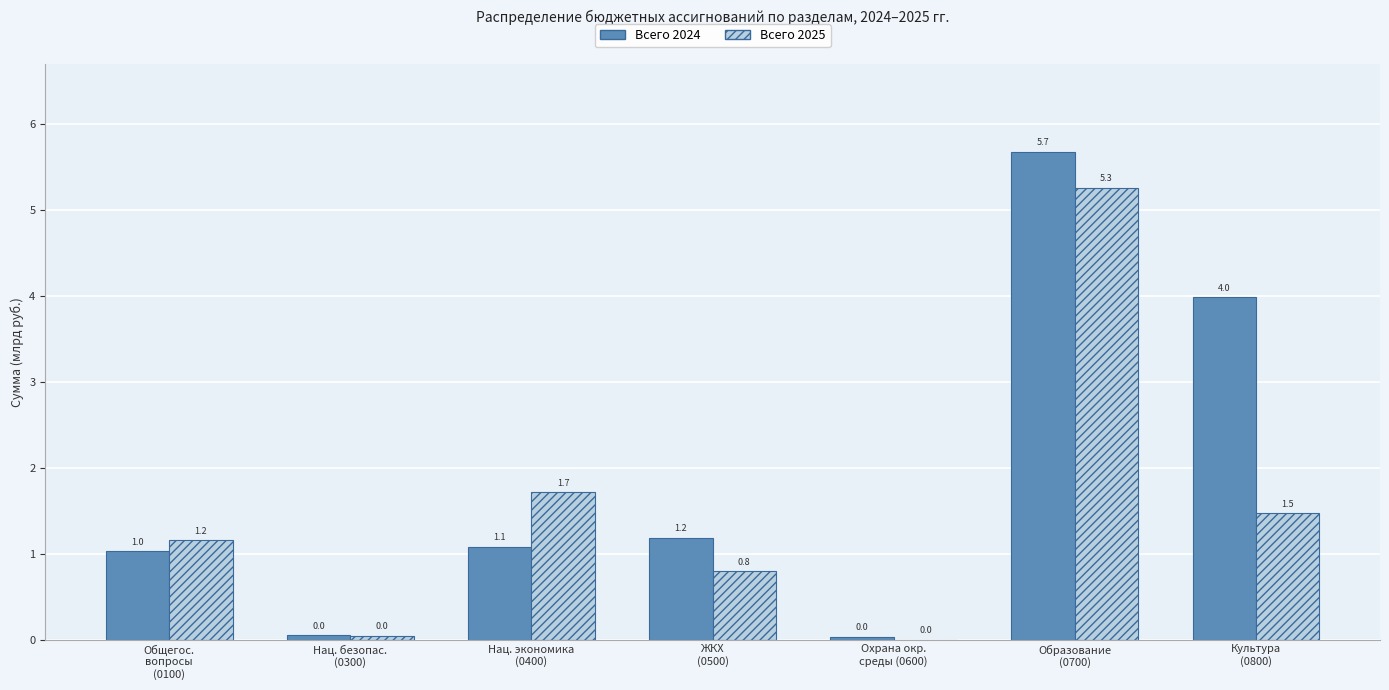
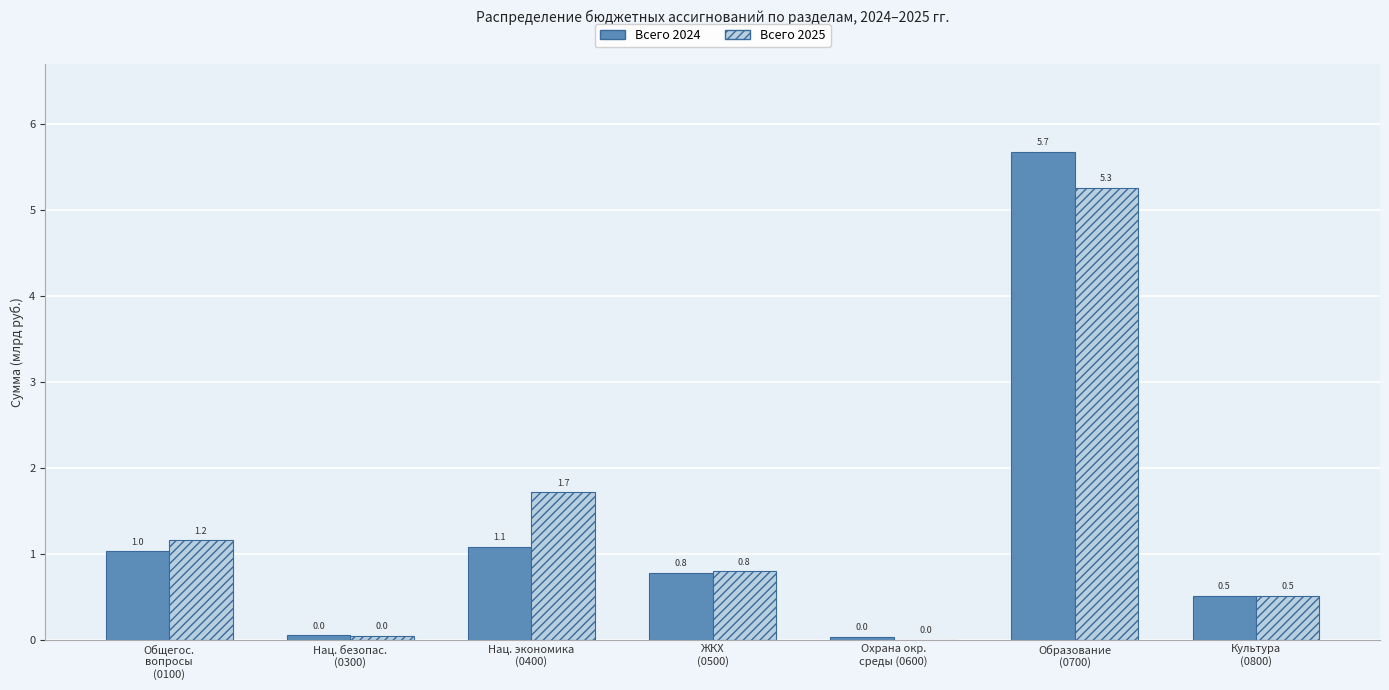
  {
    "Всего 2024": {
      "Общегос. вопросы (0100)": 1.0,
      "Нац. безопас. (0300)": 0.0,
      "Нац. экономика (0400)": 1.1,
-     "ЖКХ (0500)": 1.2,
+     "ЖКХ (0500)": 0.8,
      "Охрана окр. среды (0600)": 0.0,
      "Образование (0700)": 5.7,
-     "Культура (0800)": 4.0
+     "Культура (0800)": 0.5
    },
    "Всего 2025": {
      "Общегос. вопросы (0100)": 1.2,
      "Нац. безопас. (0300)": 0.0,
      "Нац. экономика (0400)": 1.7,
      "ЖКХ (0500)": 0.8,
      "Охрана окр. среды (0600)": 0.0,
      "Образование (0700)": 5.3,
-     "Культура (0800)": 1.5
+     "Культура (0800)": 0.5
    }
  }
